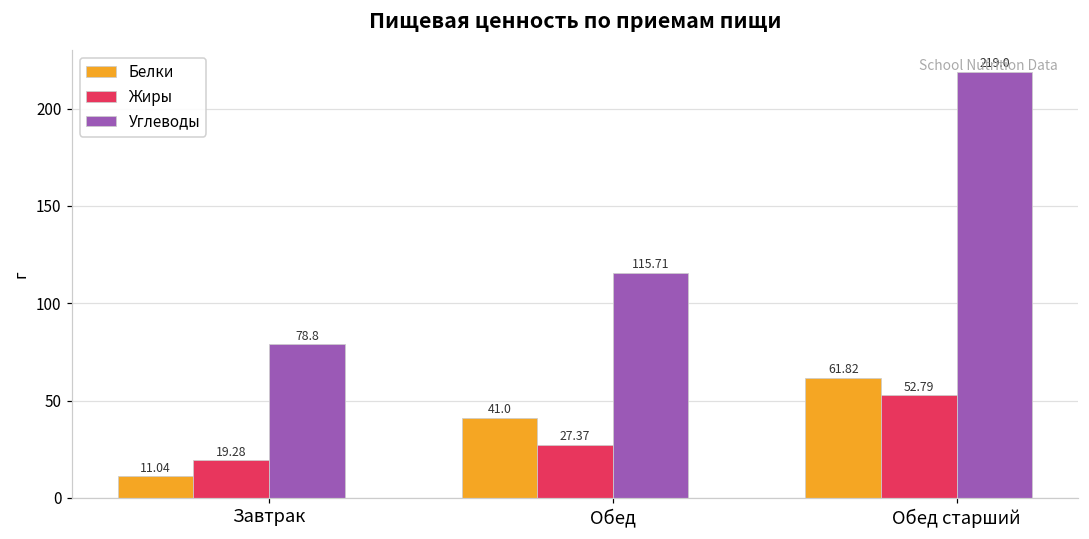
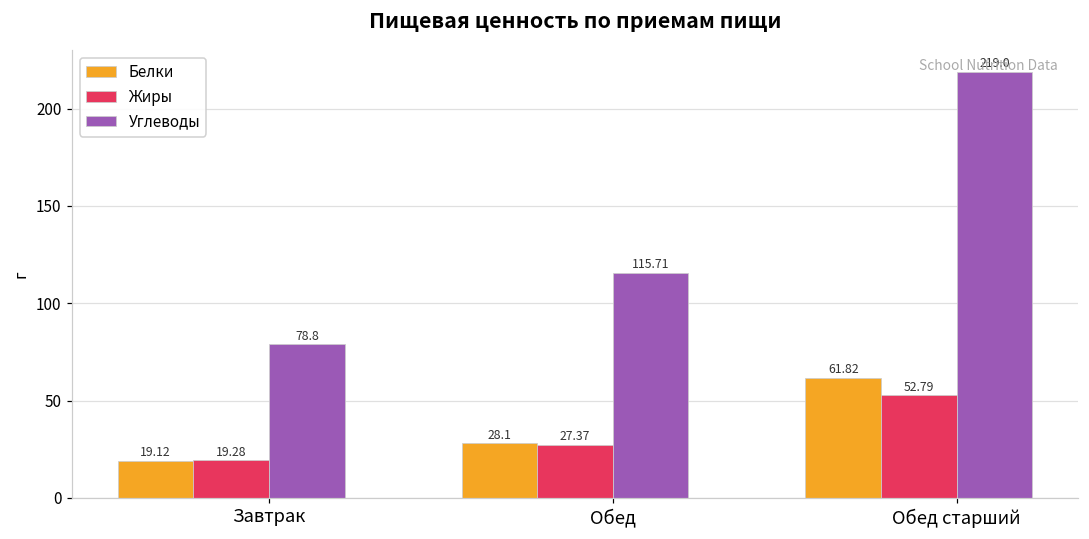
  {
    "Белки": {
-     "Завтрак": 11.04,
-     "Обед": 41.0,
+     "Завтрак": 19.12,
+     "Обед": 28.1,
      "Обед старший": 61.82
    },
    "Жиры": {
      "Завтрак": 19.28,
      "Обед": 27.37,
      "Обед старший": 52.79
    },
    "Углеводы": {
      "Завтрак": 78.8,
      "Обед": 115.71
    }
  }
